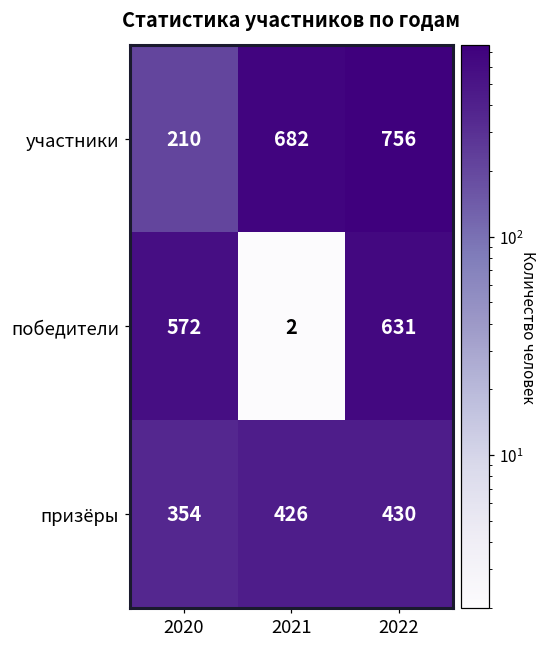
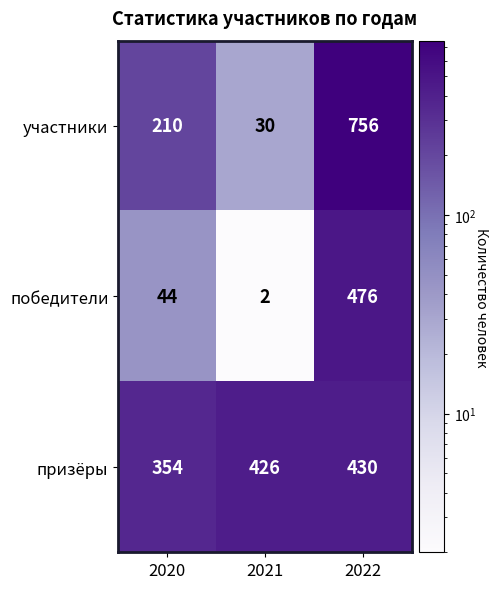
  {
    "участники": {
      "2020": 210,
-     "2021": 682,
+     "2021": 30,
      "2022": 756
    },
    "победители": {
-     "2020": 572,
+     "2020": 44,
      "2021": 2,
-     "2022": 631
+     "2022": 476
    },
    "призёры": {
      "2020": 354,
      "2021": 426,
      "2022": 430
    }
  }
